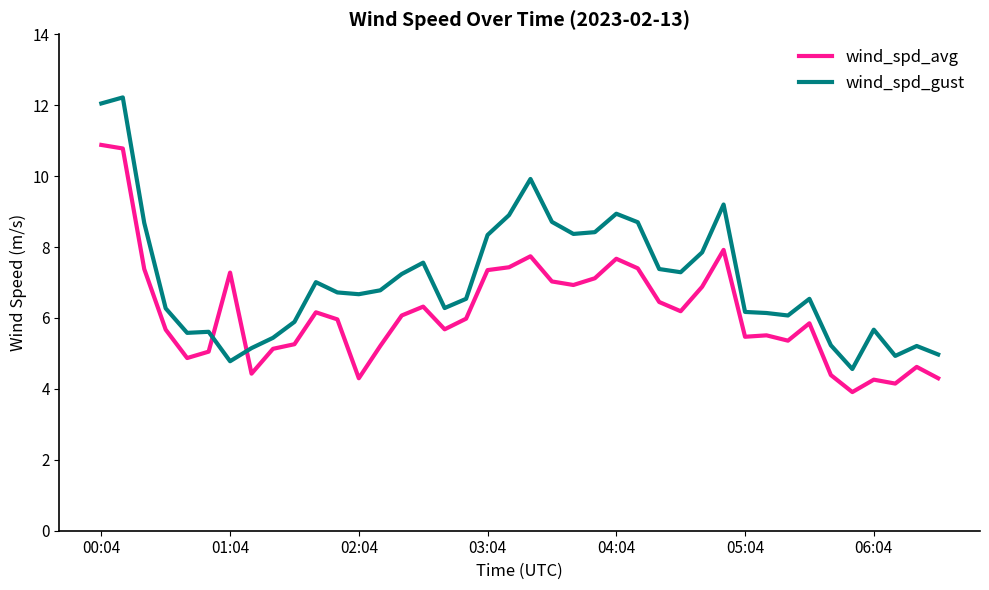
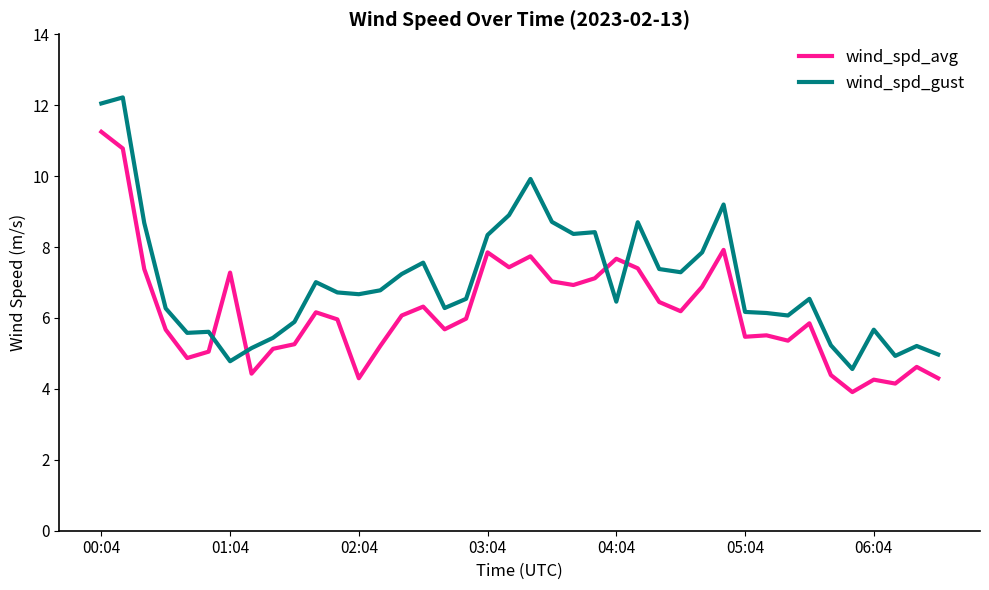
  {
    "wind_spd_avg": {
-     "00:04": 10.9,
+     "00:04": 11.3,
      "01:04": 7.3,
      "02:04": 4.3,
-     "03:04": 7.4,
+     "03:04": 7.9,
      "04:04": 7.7,
      "05:04": 5.5,
      "06:04": 4.3
    },
    "wind_spd_gust": {
      "00:04": 12.1,
      "01:04": 4.8,
      "02:04": 6.7,
      "03:04": 8.3,
-     "04:04": 8.9,
+     "04:04": 6.5,
      "05:04": 6.2,
      "06:04": 5.7
    }
  }
